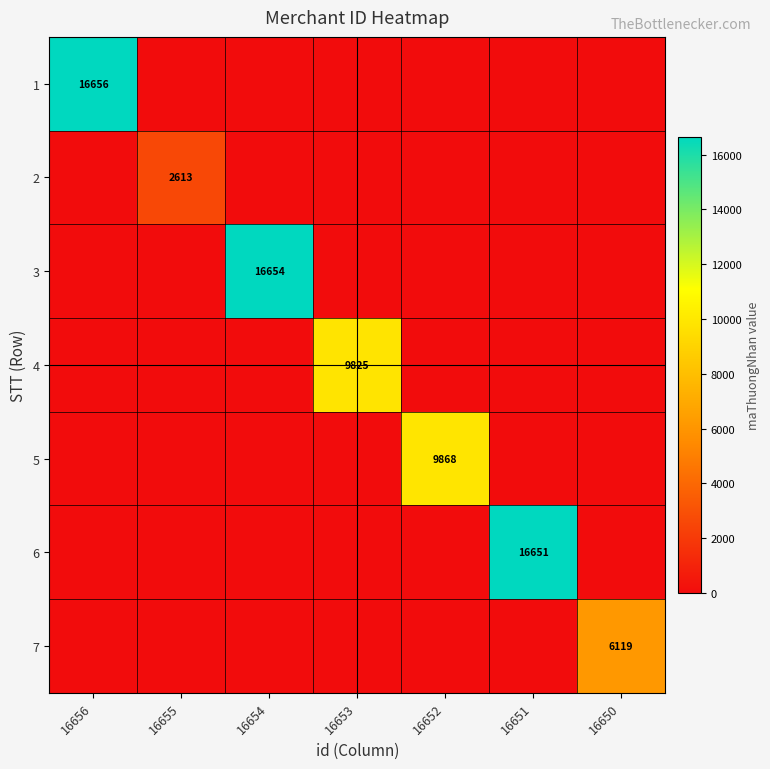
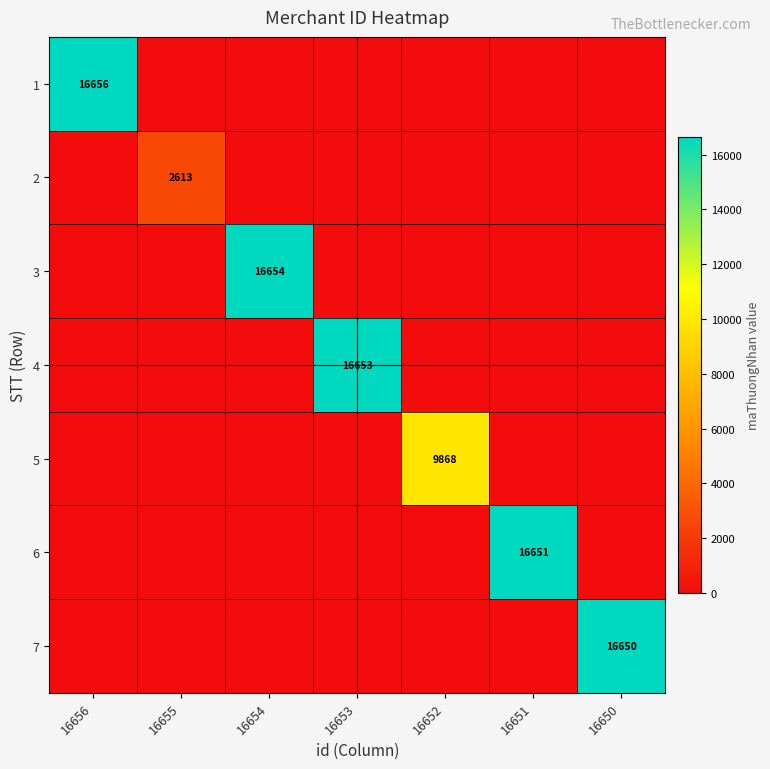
  {
    "1": {
      "16656": 16656
    },
    "2": {
      "16655": 2613
    },
    "3": {
      "16654": 16654
    },
    "4": {
-     "16653": 9825
+     "16653": 16653
    },
    "5": {
      "16652": 9868
    },
    "6": {
      "16651": 16651
    },
    "7": {
-     "16650": 6119
+     "16650": 16650
    }
  }
